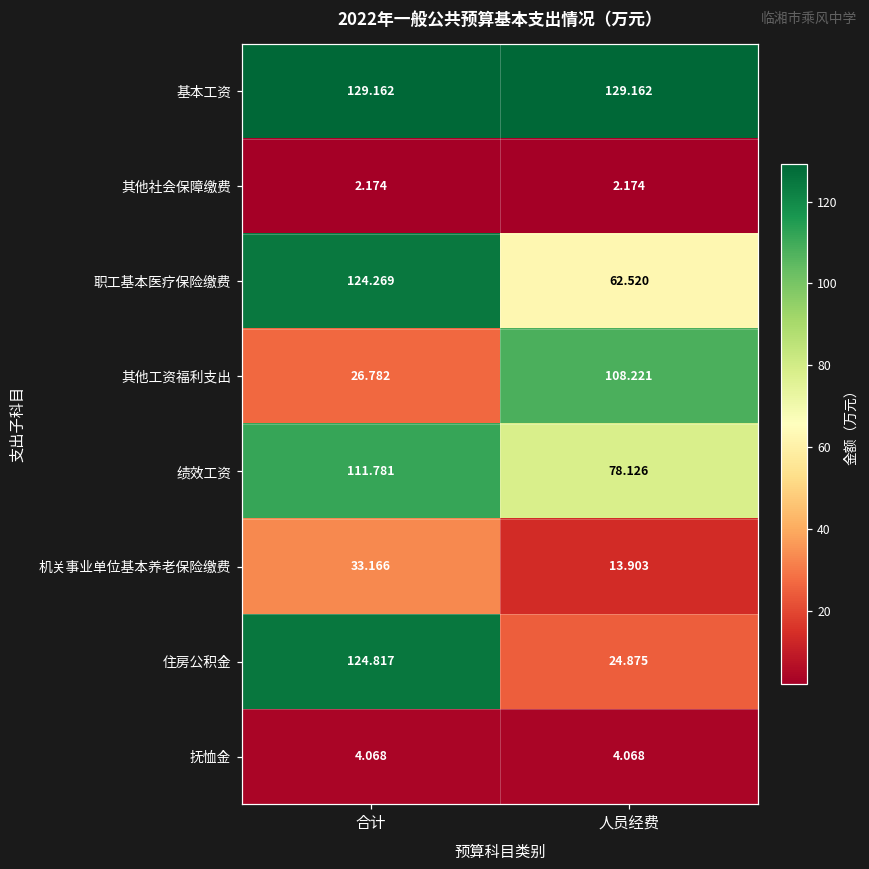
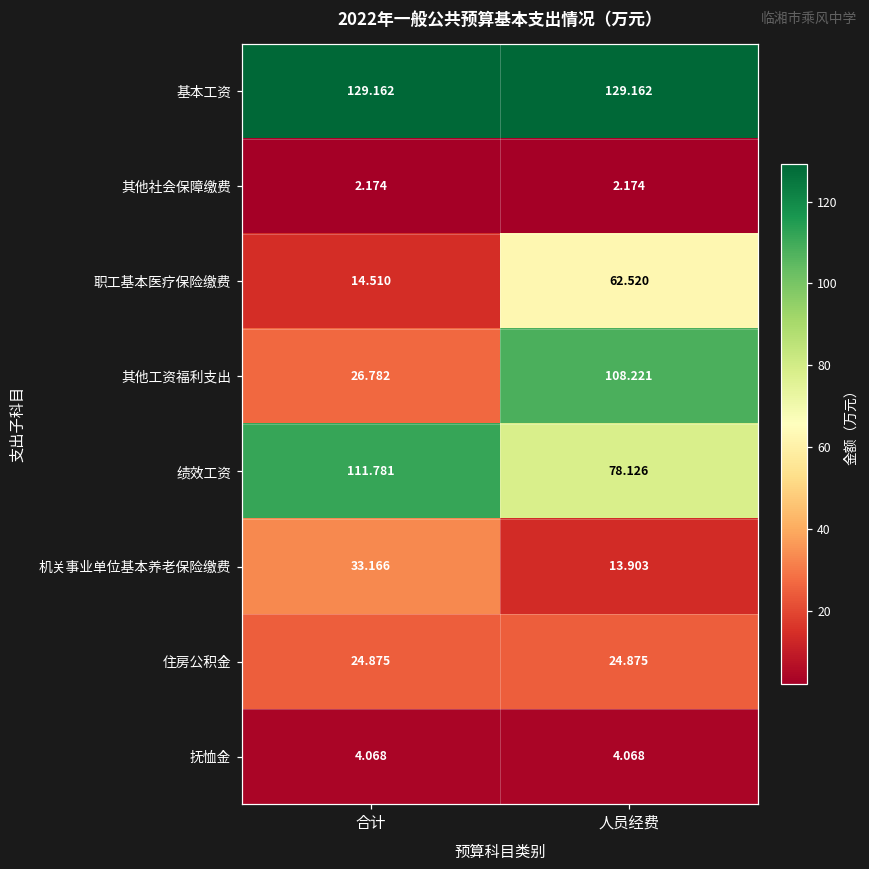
  {
    "基本工资": {
      "合计": 129.162,
      "人员经费": 129.162
    },
    "其他社会保障缴费": {
      "合计": 2.174,
      "人员经费": 2.174
    },
    "职工基本医疗保险缴费": {
-     "合计": 124.269,
+     "合计": 14.510,
      "人员经费": 62.520
    },
    "其他工资福利支出": {
      "合计": 26.782,
      "人员经费": 108.221
    },
    "绩效工资": {
      "合计": 111.781,
      "人员经费": 78.126
    },
    "机关事业单位基本养老保险缴费": {
      "合计": 33.166,
      "人员经费": 13.903
    },
    "住房公积金": {
-     "合计": 124.817,
+     "合计": 24.875,
      "人员经费": 24.875
    },
    "抚恤金": {
      "合计": 4.068,
      "人员经费": 4.068
    }
  }
